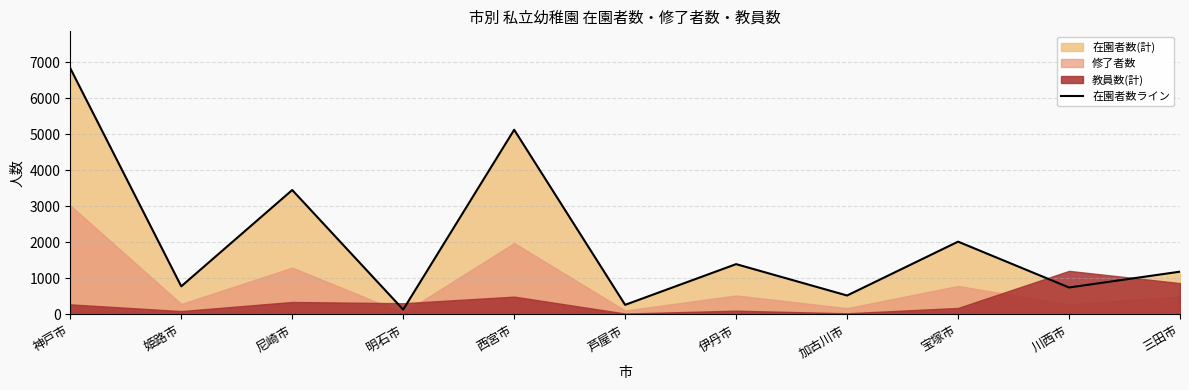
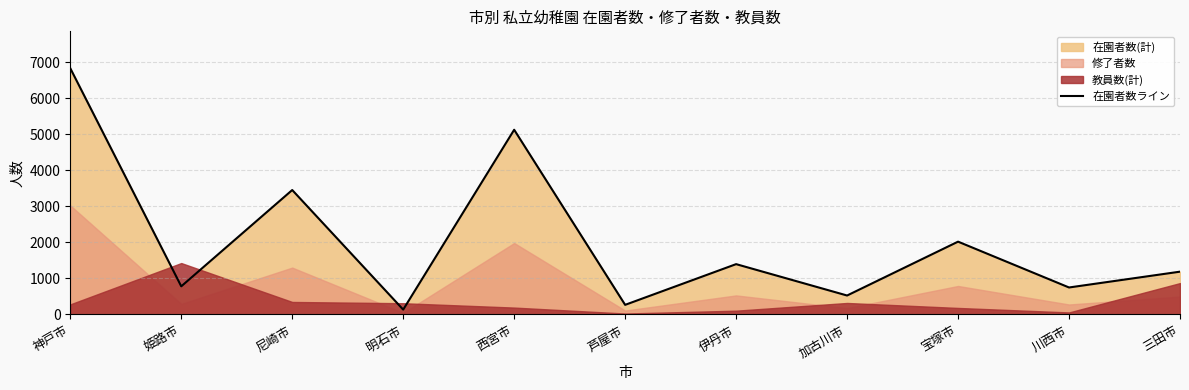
  {
    "教員数(計)": {
      "神戸市": 300,
-     "姫路市": 100,
+     "姫路市": 1400,
      "尼崎市": 300,
      "明石市": 300,
-     "西宮市": 500,
+     "西宮市": 200,
      "伊丹市": 100,
-     "加古川市": 0,
+     "加古川市": 300,
      "宝塚市": 200,
-     "川西市": 1200,
+     "川西市": 100,
      "三田市": 900
    }
  }
